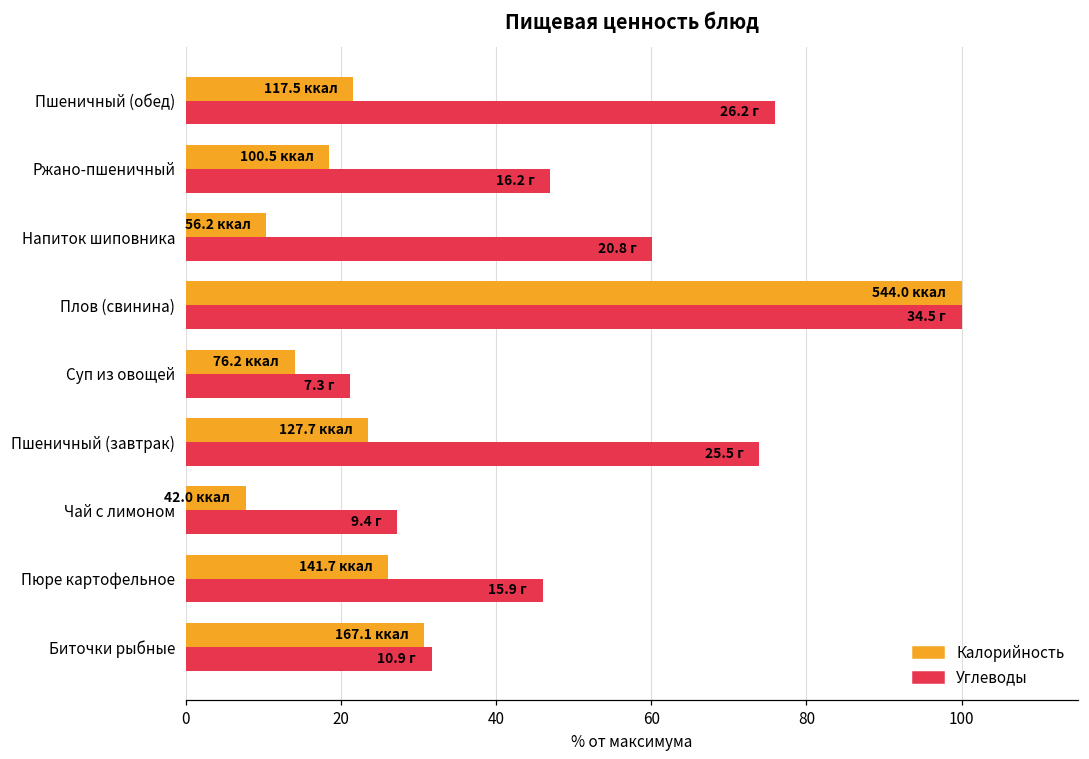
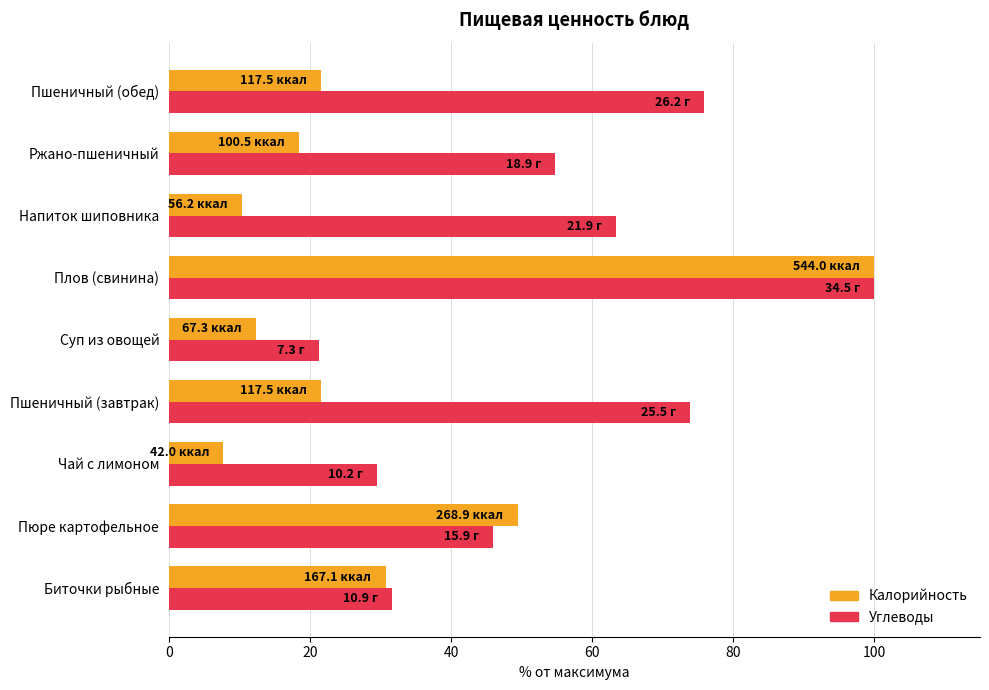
  {
    "Калорийность": {
-     "Суп из овощей": 76.2,
-     "Пшеничный (завтрак)": 127.7,
-     "Пюре картофельное": 141.7
+     "Суп из овощей": 67.3,
+     "Пшеничный (завтрак)": 117.5,
+     "Пюре картофельное": 268.9
    },
    "Углеводы": {
-     "Ржано-пшеничный": 16.2,
-     "Напиток шиповника": 20.8,
-     "Чай с лимоном": 9.4
+     "Ржано-пшеничный": 18.9,
+     "Напиток шиповника": 21.9,
+     "Чай с лимоном": 10.2
    }
  }
